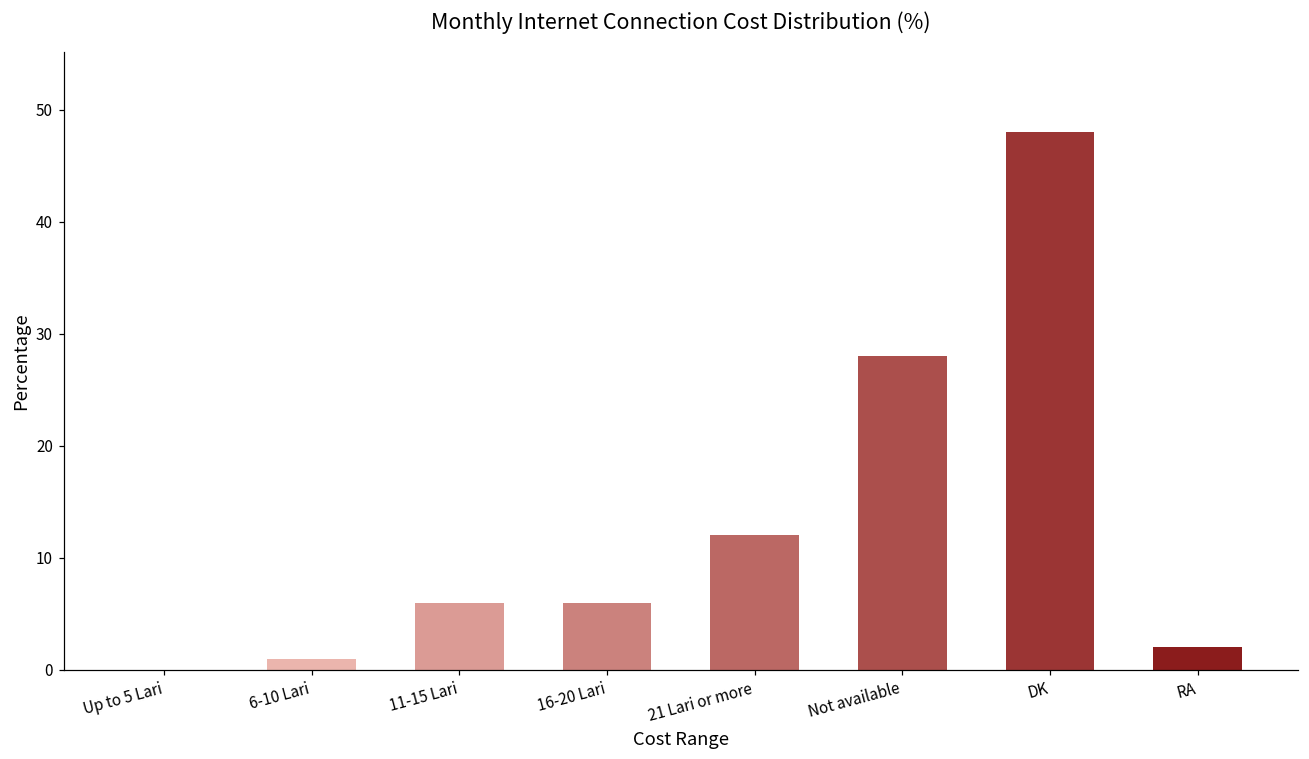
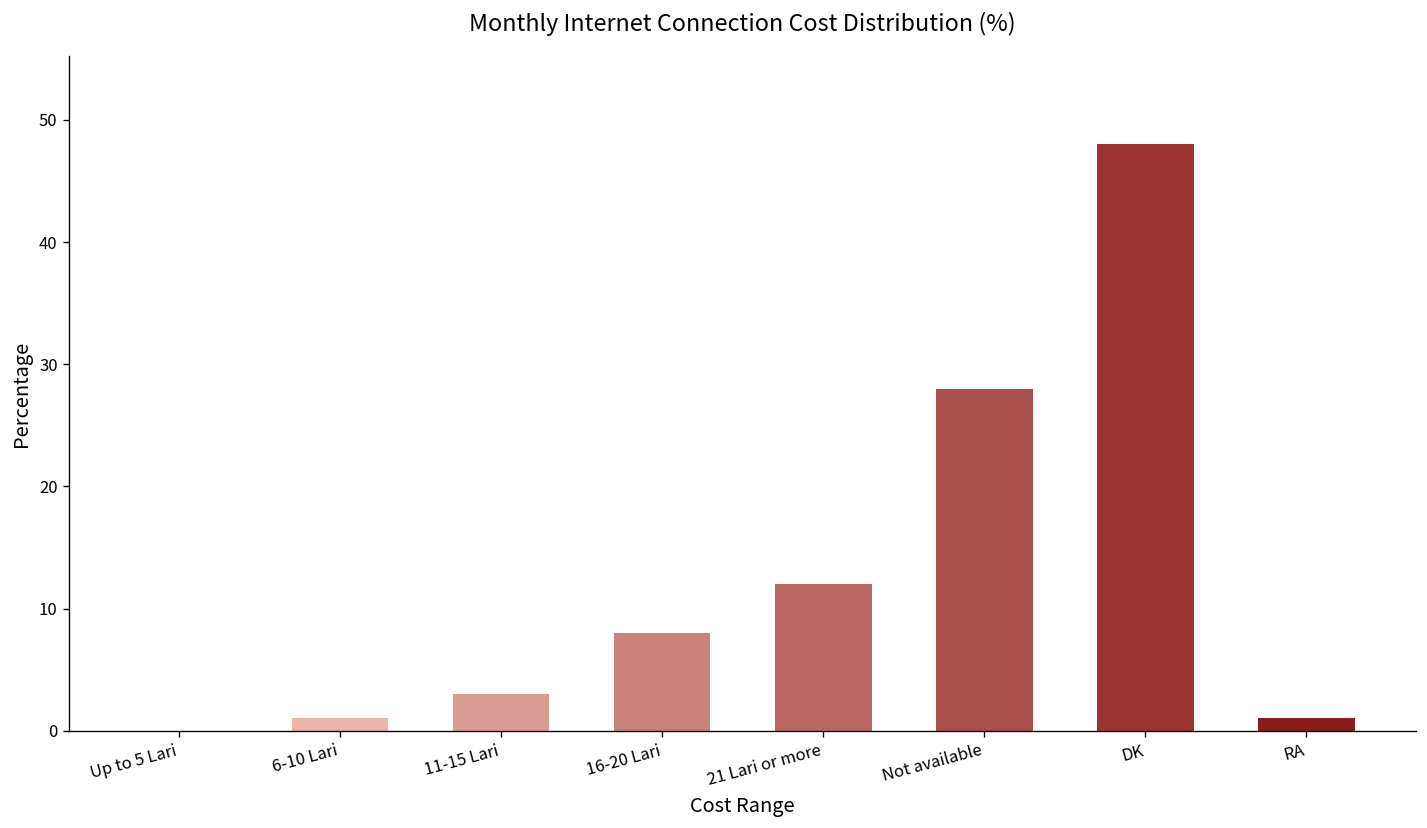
  {
    "Up to 5 Lari": 0,
    "6-10 Lari": 1,
-   "11-15 Lari": 6,
-   "16-20 Lari": 6,
+   "11-15 Lari": 3,
+   "16-20 Lari": 8,
    "21 Lari or more": 12,
    "Not available": 28,
    "DK": 48,
-   "RA": 2
+   "RA": 1
  }
